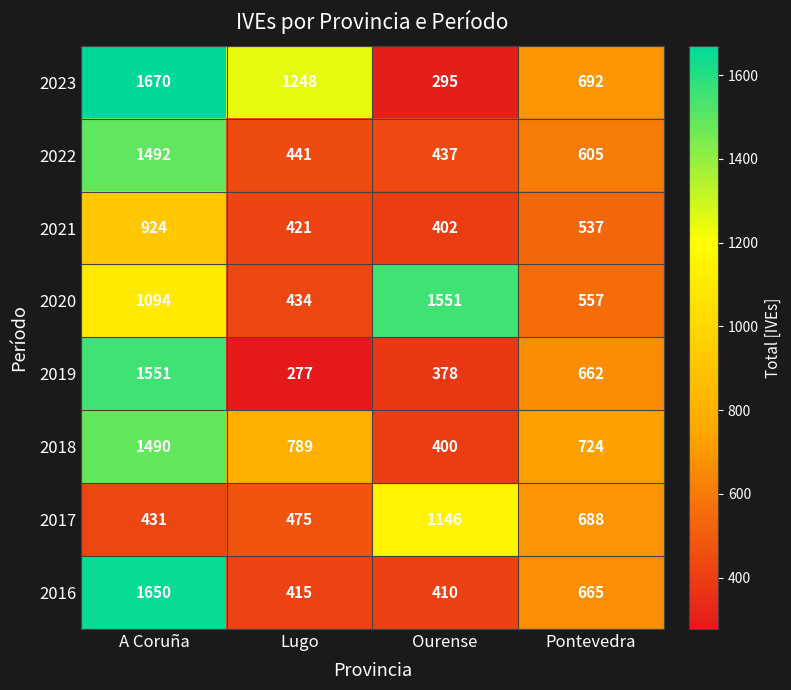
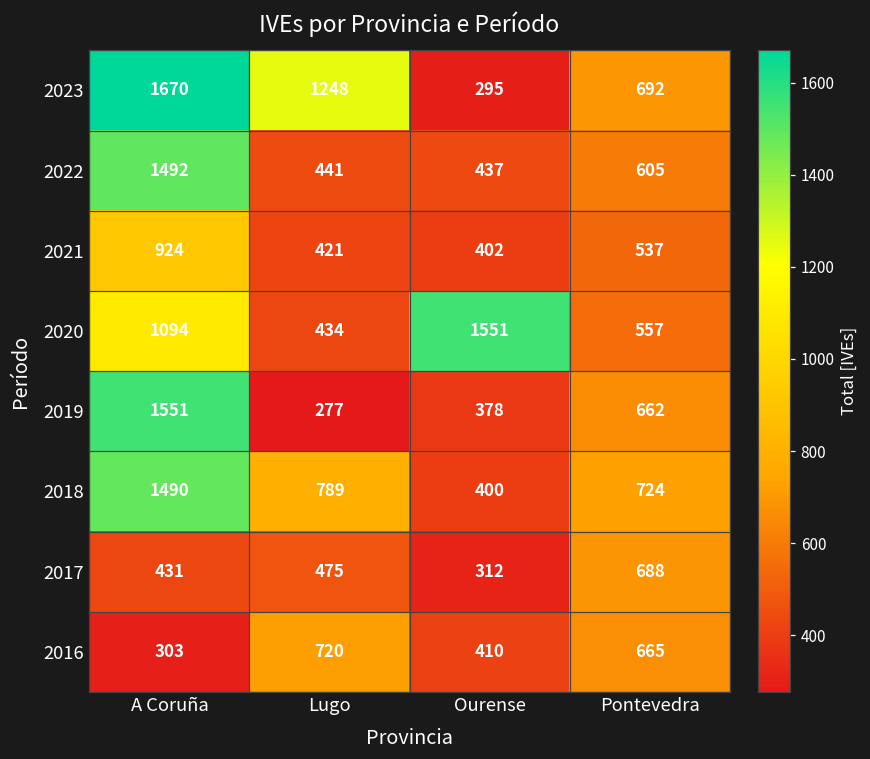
  {
    "2023": {
      "A Coruña": 1670,
      "Lugo": 1248,
      "Ourense": 295,
      "Pontevedra": 692
    },
    "2022": {
      "A Coruña": 1492,
      "Lugo": 441,
      "Ourense": 437,
      "Pontevedra": 605
    },
    "2021": {
      "A Coruña": 924,
      "Lugo": 421,
      "Ourense": 402,
      "Pontevedra": 537
    },
    "2020": {
      "A Coruña": 1094,
      "Lugo": 434,
      "Ourense": 1551,
      "Pontevedra": 557
    },
    "2019": {
      "A Coruña": 1551,
      "Lugo": 277,
      "Ourense": 378,
      "Pontevedra": 662
    },
    "2018": {
      "A Coruña": 1490,
      "Lugo": 789,
      "Ourense": 400,
      "Pontevedra": 724
    },
    "2017": {
      "A Coruña": 431,
      "Lugo": 475,
-     "Ourense": 1146,
+     "Ourense": 312,
      "Pontevedra": 688
    },
    "2016": {
-     "A Coruña": 1650,
-     "Lugo": 415,
+     "A Coruña": 303,
+     "Lugo": 720,
      "Ourense": 410,
      "Pontevedra": 665
    }
  }
